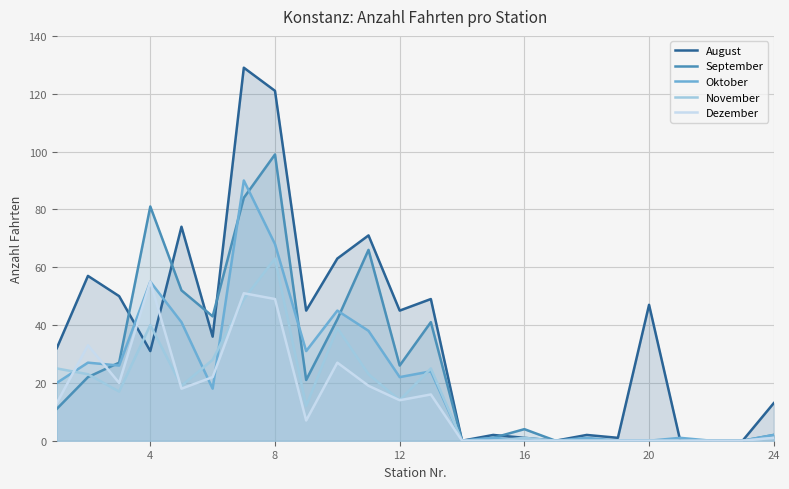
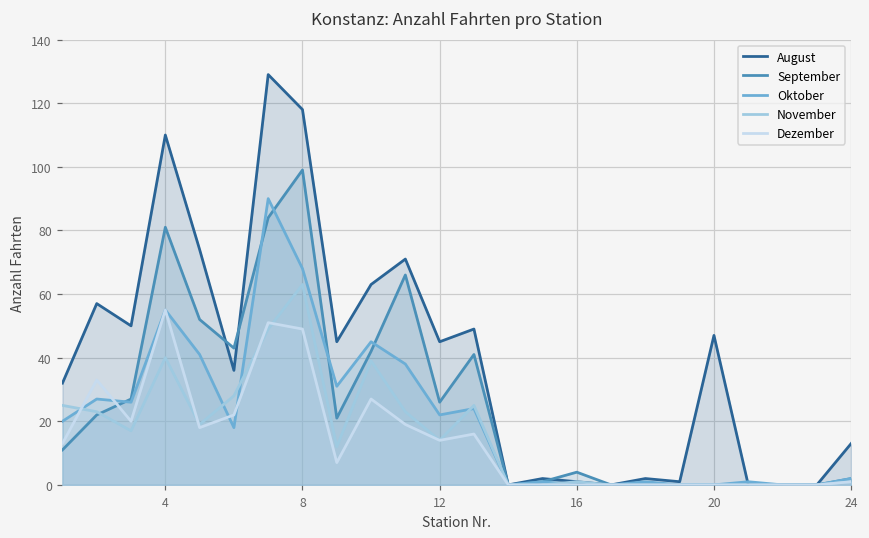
  {
    "August": {
-     "4": 31,
-     "8": 121,
+     "4": 110,
+     "8": 118,
      "12": 45,
      "20": 47,
      "24": 13
    }
  }
